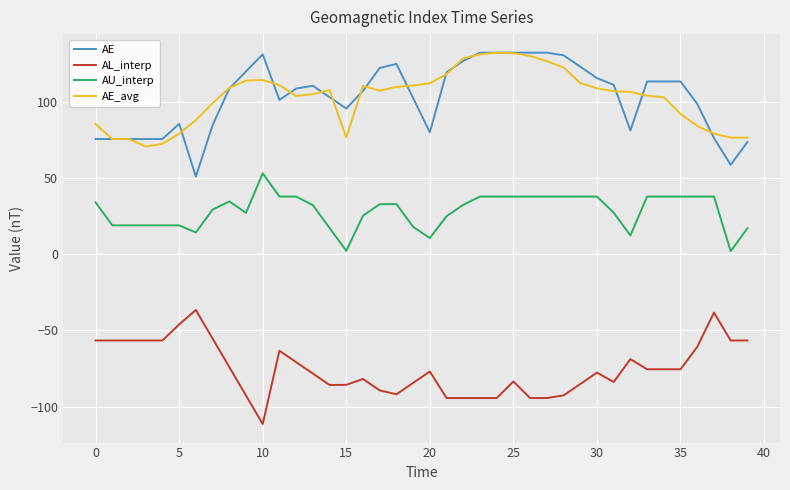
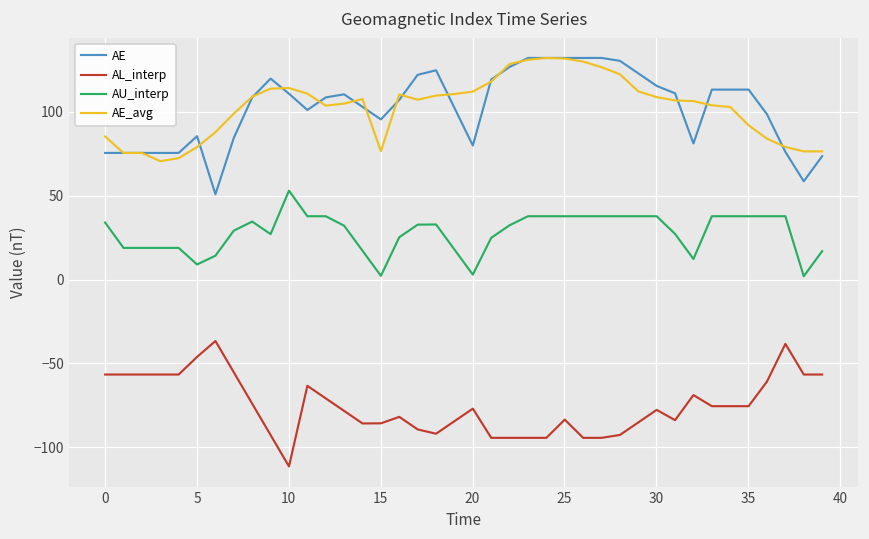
  {
    "AE": {
      "0": 75,
      "5": 85,
-     "10": 131,
+     "10": 111,
      "15": 95,
      "20": 80
    },
    "AL_interp": {
      "0": -57,
      "5": -46,
      "10": -111,
      "15": -86,
      "20": -77,
      "25": -83
    },
    "AU_interp": {
      "0": 34,
-     "5": 19,
+     "5": 9,
      "10": 53,
      "15": 2,
-     "20": 11,
+     "20": 3,
      "25": 38
    },
    "AE_avg": {
      "0": 85,
      "5": 79,
      "10": 114,
      "15": 76,
      "20": 112
    }
  }
